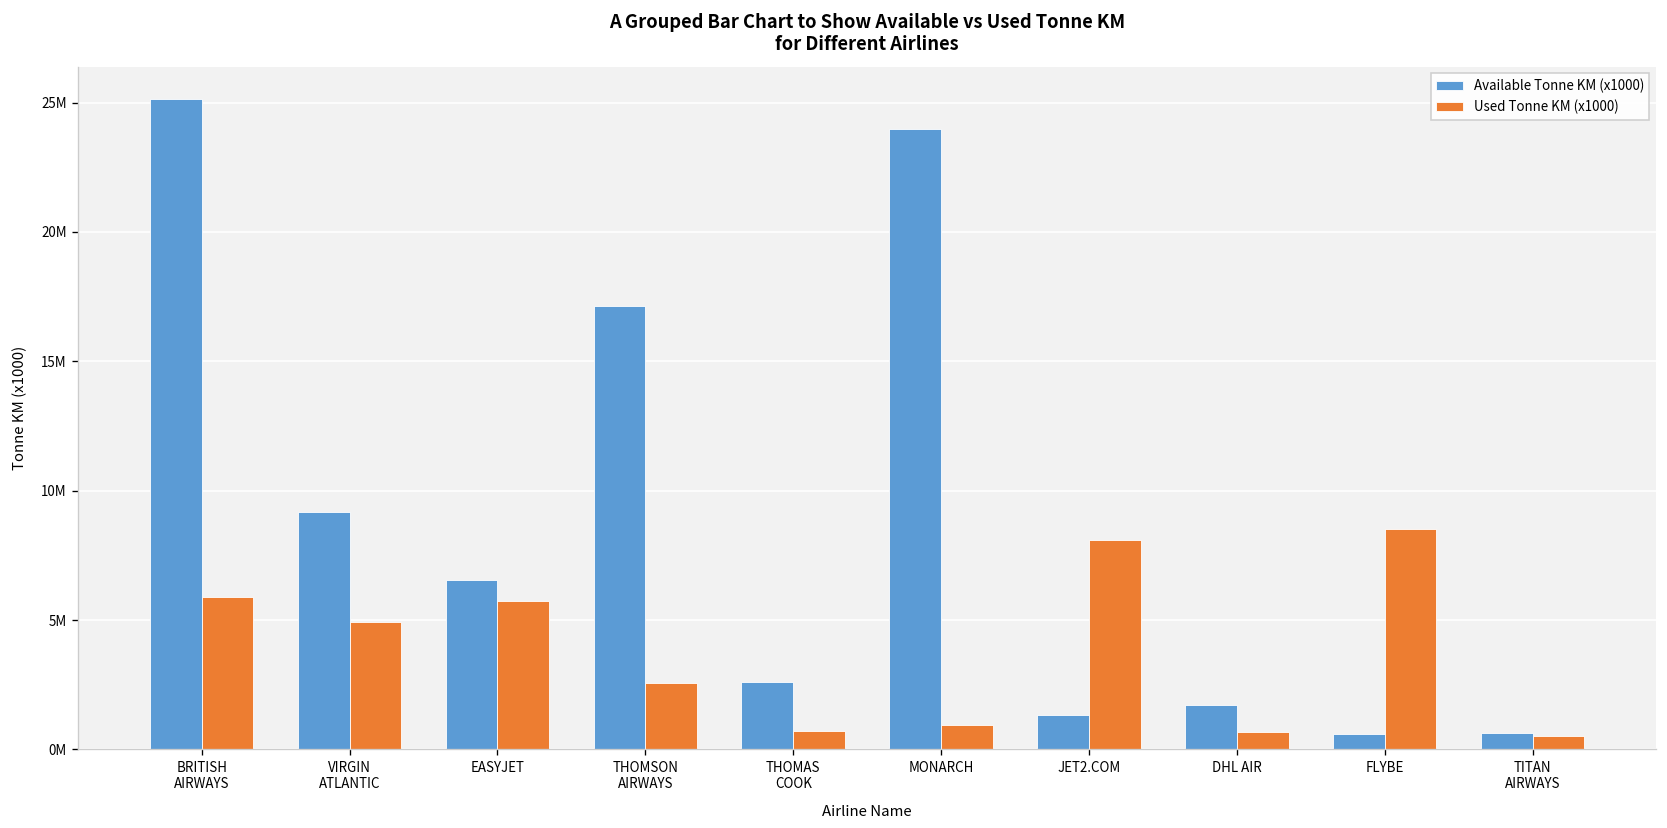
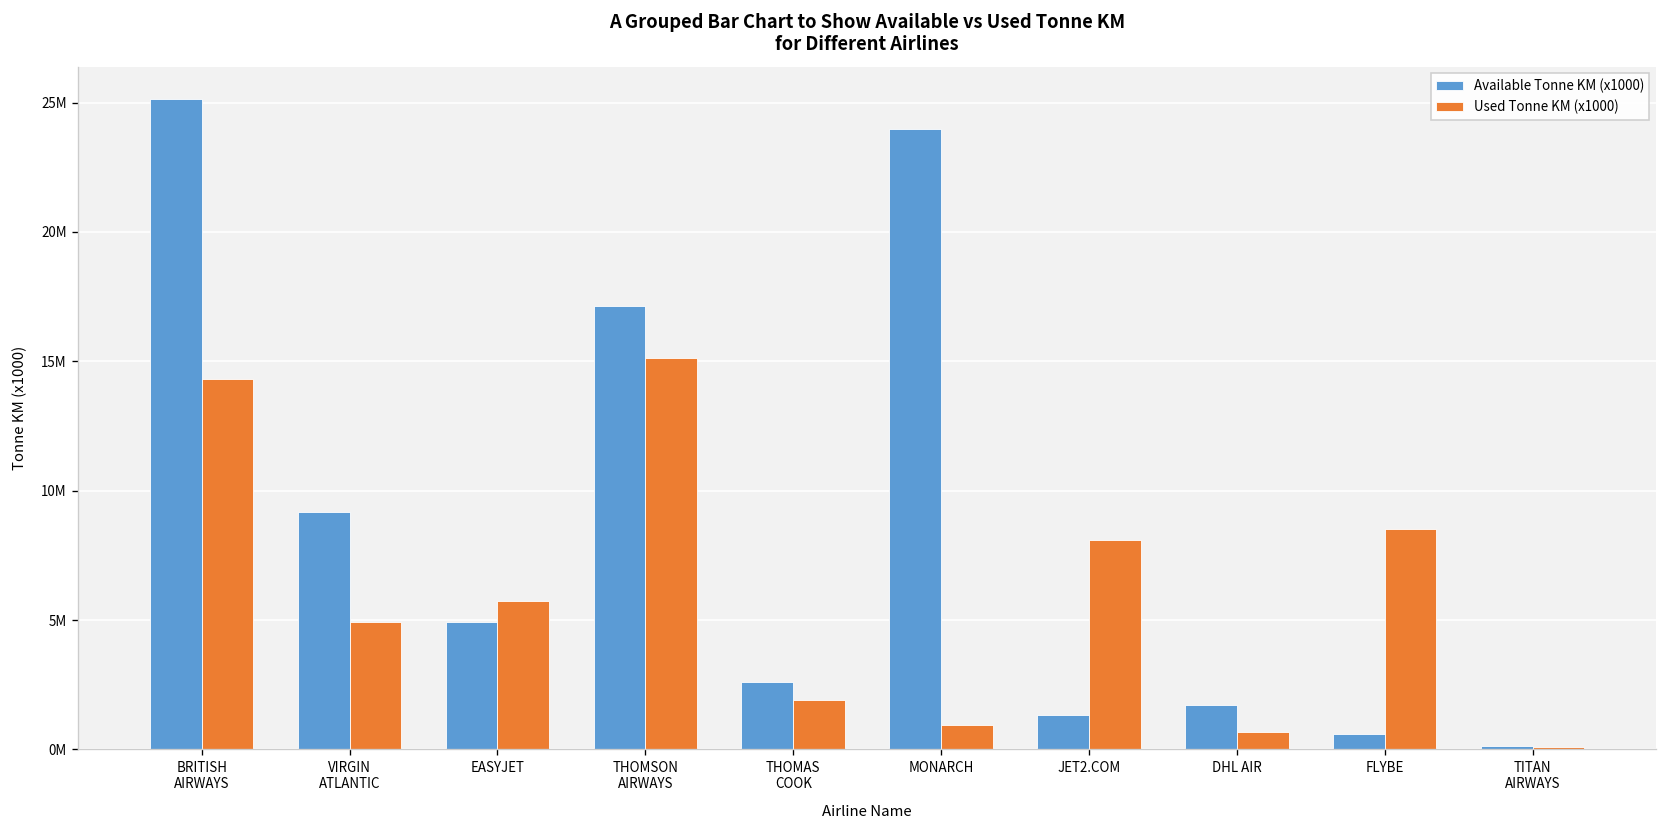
  {
    "Available Tonne KM (x1000)": {
      "BRITISH AIRWAYS": 25100000,
      "VIRGIN ATLANTIC": 9200000,
-     "EASYJET": 6500000,
+     "EASYJET": 4900000,
      "THOMSON AIRWAYS": 17100000,
      "THOMAS COOK": 2600000,
      "MONARCH": 24000000,
      "JET2.COM": 1300000,
      "DHL AIR": 1700000,
      "FLYBE": 600000,
-     "TITAN AIRWAYS": 700000
+     "TITAN AIRWAYS": 100000
    },
    "Used Tonne KM (x1000)": {
-     "BRITISH AIRWAYS": 5900000,
+     "BRITISH AIRWAYS": 14300000,
      "VIRGIN ATLANTIC": 4900000,
      "EASYJET": 5800000,
-     "THOMSON AIRWAYS": 2600000,
-     "THOMAS COOK": 700000,
+     "THOMSON AIRWAYS": 15100000,
+     "THOMAS COOK": 1900000,
      "MONARCH": 900000,
      "JET2.COM": 8100000,
      "DHL AIR": 700000,
      "FLYBE": 8500000,
-     "TITAN AIRWAYS": 500000
+     "TITAN AIRWAYS": 100000
    }
  }
